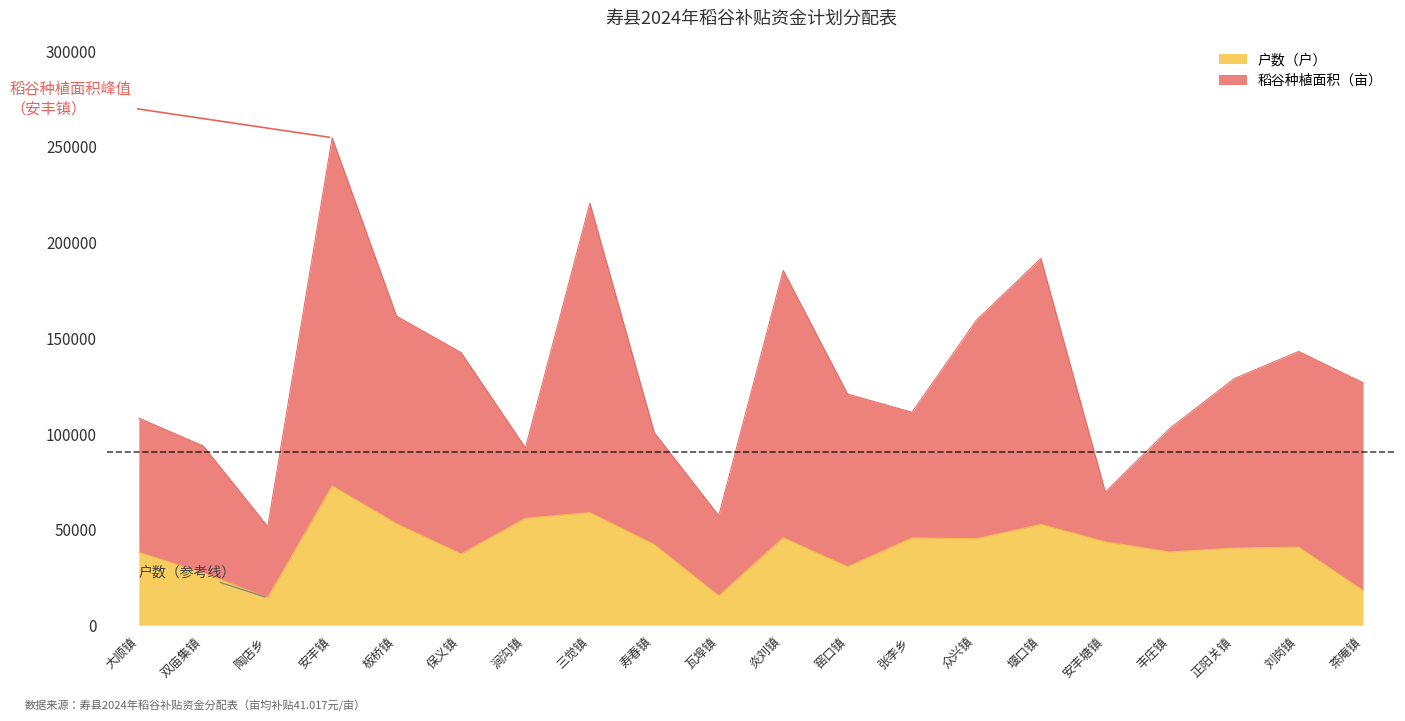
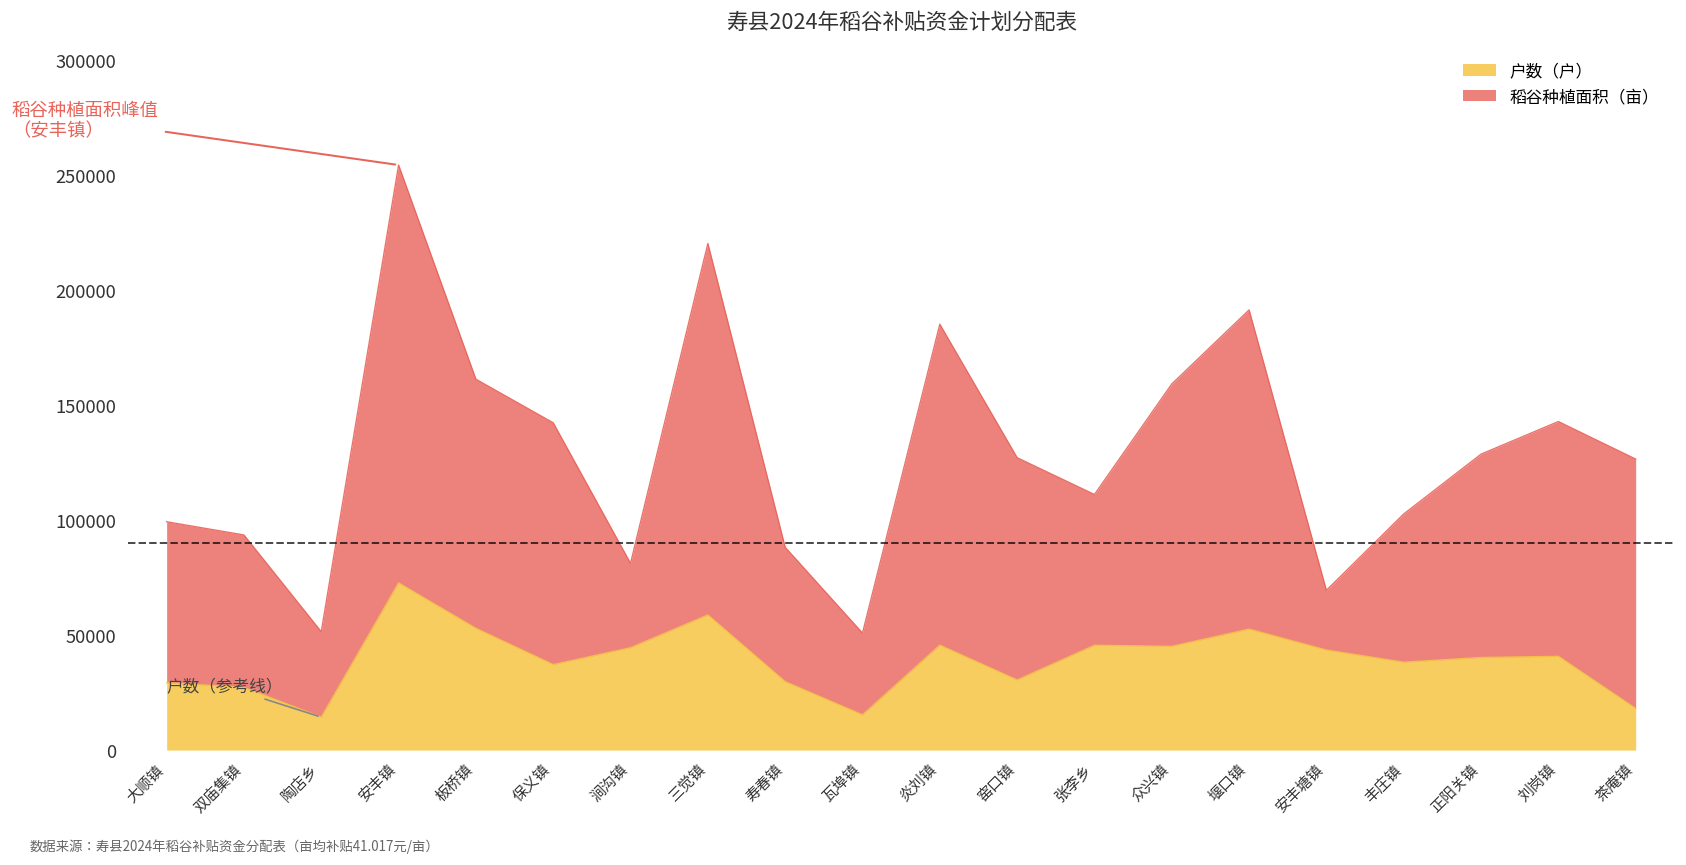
  {
    "户数（户）": {
-     "大顺镇": 38000,
+     "大顺镇": 29000,
      "双庙集镇": 27000,
      "陶店乡": 14000,
      "安丰镇": 73000,
      "板桥镇": 53000,
      "保义镇": 37000,
-     "涧沟镇": 56000,
+     "涧沟镇": 45000,
      "三觉镇": 59000,
-     "寿春镇": 42000,
+     "寿春镇": 30000,
      "瓦埠镇": 15000,
      "炎刘镇": 46000,
      "窑口镇": 31000,
      "张李乡": 46000,
      "众兴镇": 45000,
      "堰口镇": 53000,
      "安丰塘镇": 44000,
      "丰庄镇": 38000,
      "正阳关镇": 40000,
      "刘岗镇": 41000,
      "茶庵镇": 18000
    },
    "稻谷种植面积（亩）": {
      "大顺镇": 70000,
      "双庙集镇": 66000,
      "陶店乡": 37000,
      "安丰镇": 182000,
      "板桥镇": 108000,
      "保义镇": 105000,
      "涧沟镇": 37000,
      "三觉镇": 162000,
      "寿春镇": 58000,
-     "瓦埠镇": 42000,
+     "瓦埠镇": 36000,
      "炎刘镇": 140000,
-     "窑口镇": 90000,
+     "窑口镇": 97000,
      "张李乡": 66000,
      "众兴镇": 114000,
      "堰口镇": 139000,
      "安丰塘镇": 26000,
      "丰庄镇": 64000,
      "正阳关镇": 88000,
      "刘岗镇": 102000,
      "茶庵镇": 109000
    }
  }
